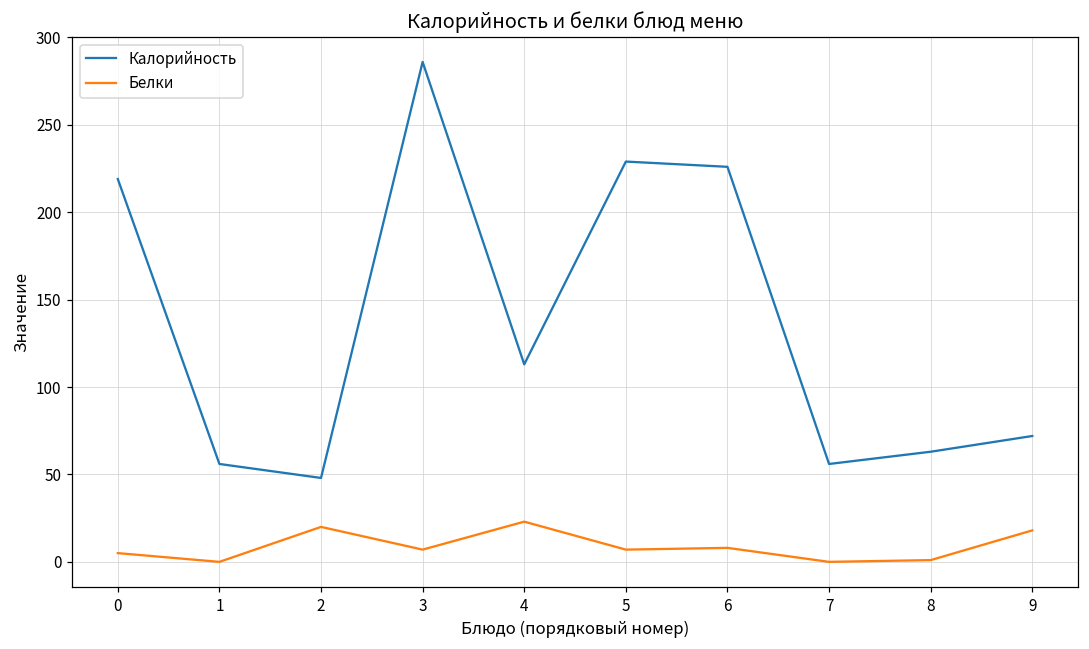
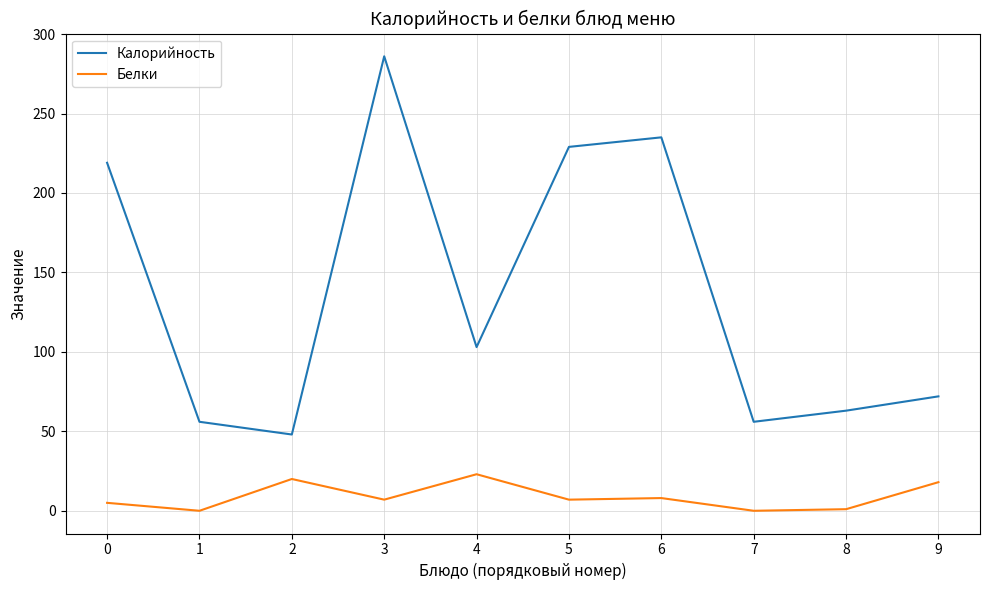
  {
    "Калорийность": {
      "0": 219,
      "1": 56,
      "2": 48,
      "3": 286,
-     "4": 113,
+     "4": 103,
      "5": 229,
-     "6": 226,
+     "6": 235,
      "7": 56,
      "8": 63,
      "9": 72
    },
    "Белки": {
      "0": 5,
      "1": 0,
      "2": 20,
      "3": 7,
      "4": 23,
      "5": 7,
      "6": 8,
      "7": 0,
      "8": 1,
      "9": 18
    }
  }
